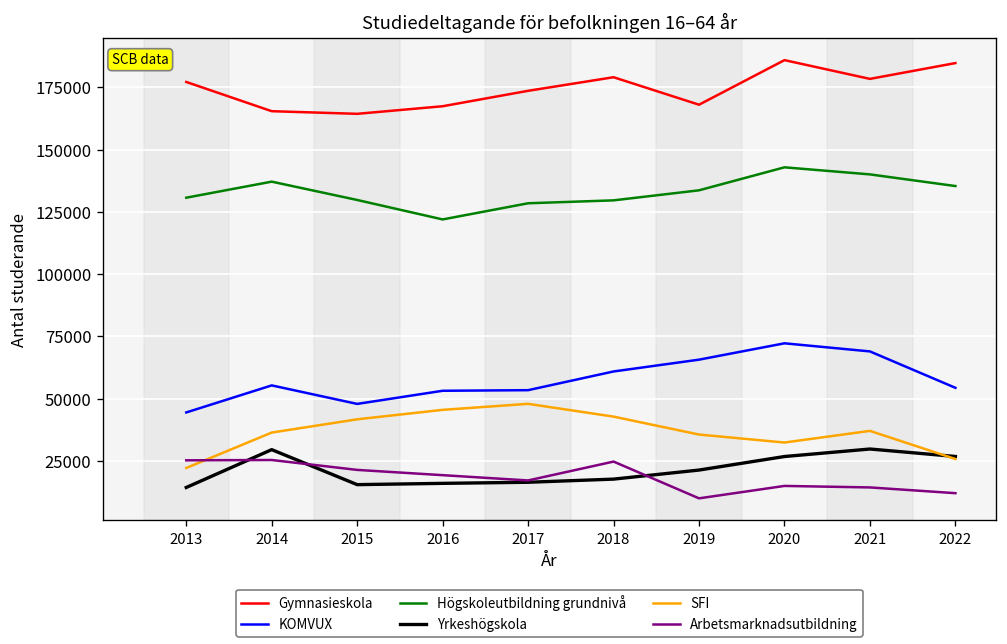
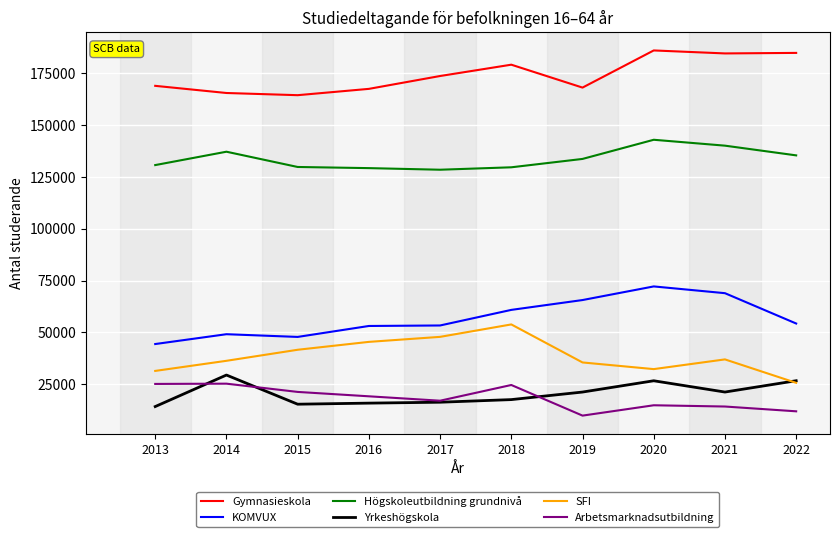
  {
    "Gymnasieskola": {
-     "2013": 177000,
+     "2013": 169000,
      "2014": 165000,
      "2015": 164000,
      "2016": 167000,
      "2017": 174000,
      "2018": 179000,
      "2019": 168000,
      "2020": 186000,
-     "2021": 178000,
+     "2021": 184000,
      "2022": 185000
    },
    "KOMVUX": {
      "2013": 44000,
-     "2014": 55000,
+     "2014": 49000,
      "2015": 48000,
      "2016": 53000,
      "2017": 53000,
      "2018": 61000,
      "2019": 66000,
      "2020": 72000,
      "2021": 69000,
      "2022": 54000
    },
    "Högskoleutbildning grundnivå": {
      "2013": 131000,
      "2014": 137000,
      "2015": 130000,
-     "2016": 122000,
+     "2016": 129000,
      "2017": 128000,
      "2018": 130000,
      "2019": 134000,
      "2020": 143000,
      "2021": 140000,
      "2022": 135000
    },
    "Yrkeshögskola": {
      "2013": 14000,
      "2014": 29000,
      "2015": 15000,
      "2016": 16000,
      "2018": 18000,
      "2019": 21000,
      "2020": 27000,
-     "2021": 30000
+     "2021": 21000
    },
    "SFI": {
-     "2013": 22000,
+     "2013": 31000,
      "2014": 36000,
      "2015": 42000,
      "2016": 45000,
      "2017": 48000,
-     "2018": 43000,
+     "2018": 54000,
      "2019": 36000,
      "2020": 32000,
      "2021": 37000
    },
    "Arbetsmarknadsutbildning": {
      "2013": 25000,
      "2014": 25000,
      "2015": 21000,
      "2016": 19000,
      "2018": 25000,
      "2019": 10000,
      "2020": 15000,
      "2021": 14000,
      "2022": 12000
    }
  }
